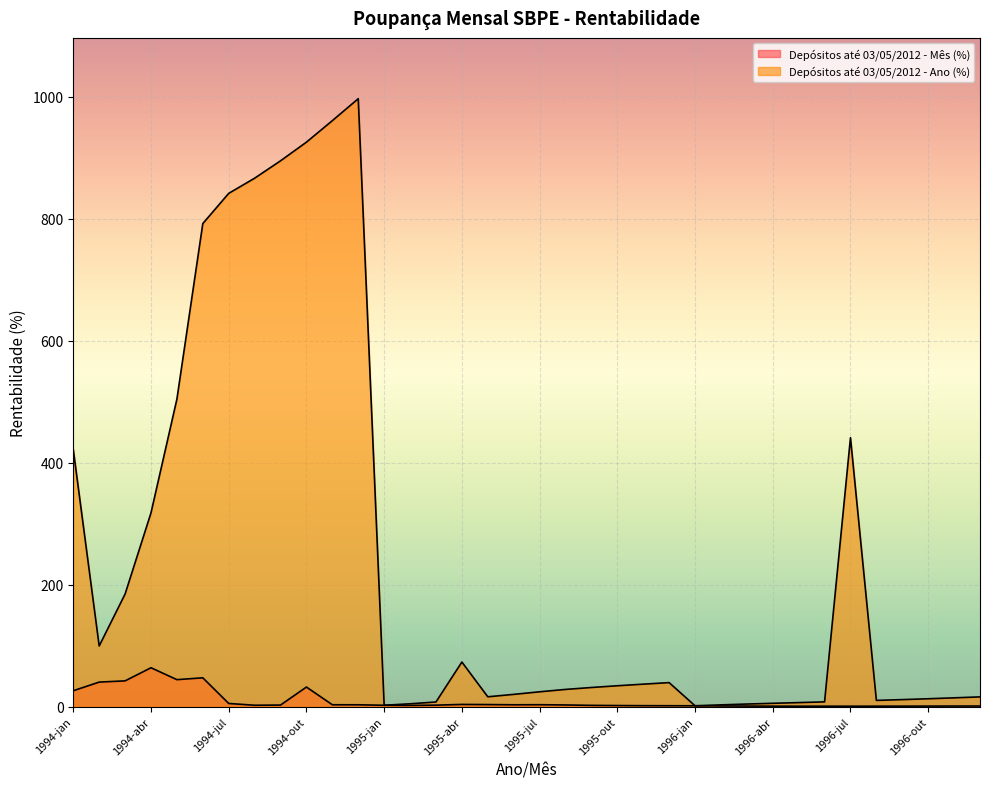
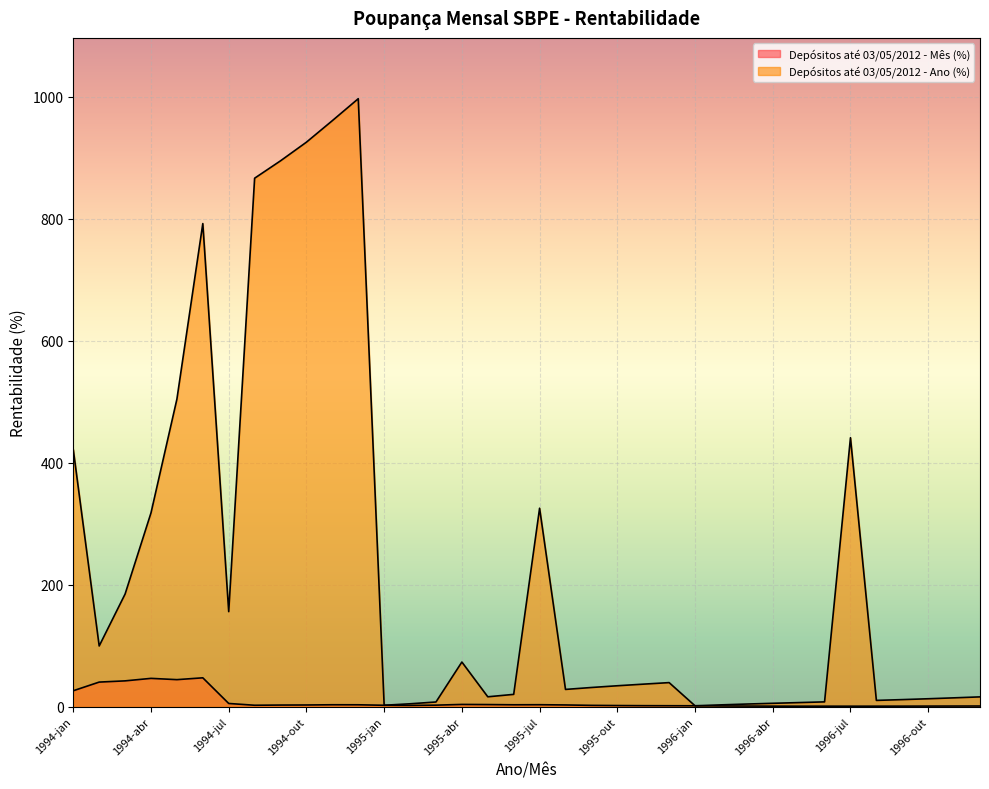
  {
    "Depósitos até 03/05/2012 - Mês (%)": {
      "1994-jan": 30,
-     "1994-abr": 60,
+     "1994-abr": 50,
      "1994-jul": 10,
-     "1994-out": 30,
+     "1994-out": 0,
      "1995-abr": 0,
      "1995-jul": 0,
      "1995-out": 0,
      "1996-abr": 0,
      "1996-jul": 0,
      "1996-out": 0
    },
    "Depósitos até 03/05/2012 - Ano (%)": {
      "1994-jan": 420,
      "1994-abr": 320,
-     "1994-jul": 840,
+     "1994-jul": 160,
      "1994-out": 930,
      "1995-abr": 70,
-     "1995-jul": 20,
+     "1995-jul": 330,
      "1995-out": 30,
      "1996-abr": 10,
      "1996-jul": 440,
      "1996-out": 10
    }
  }
